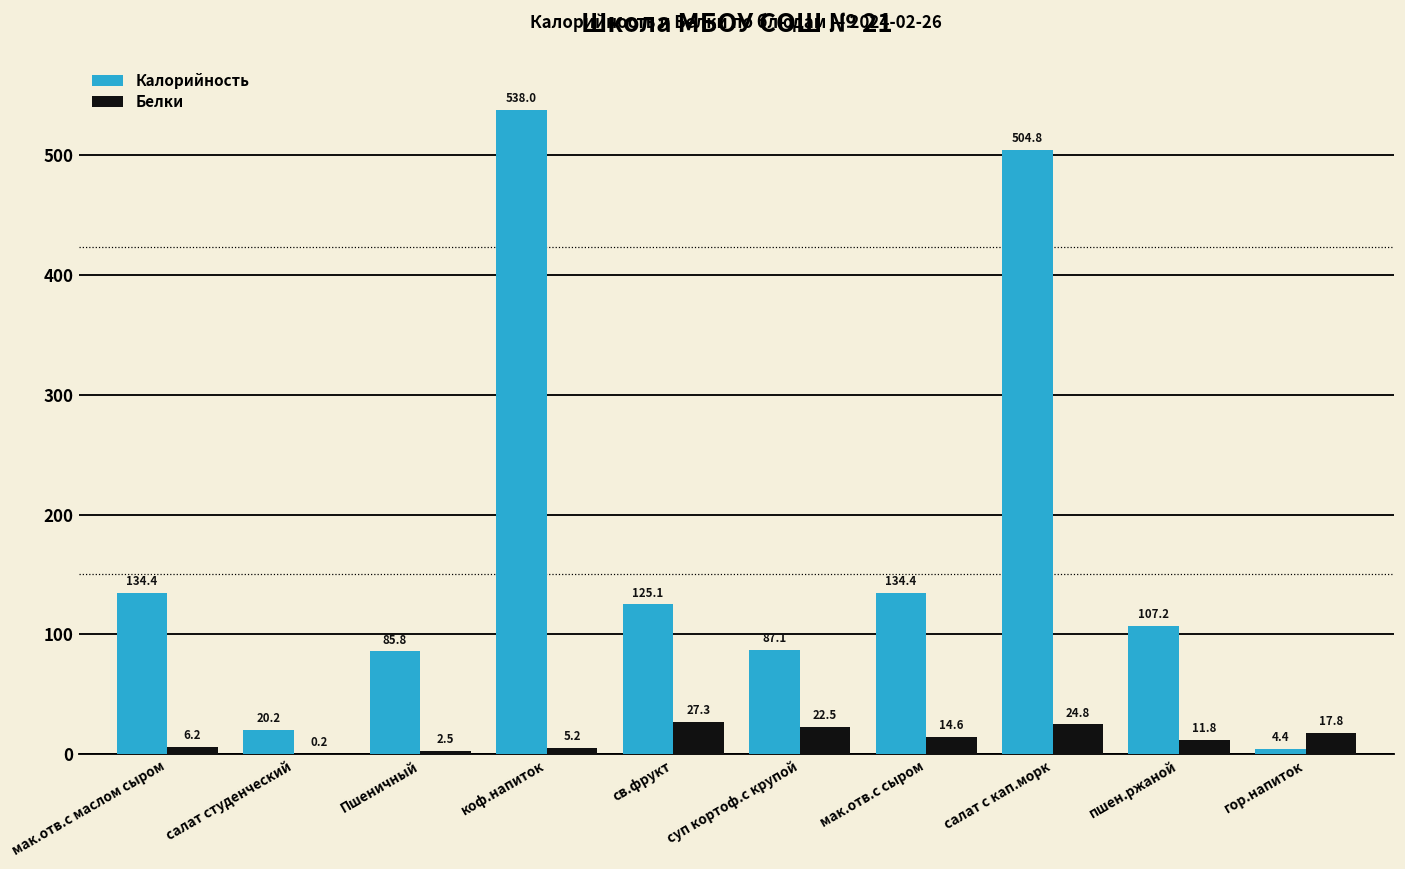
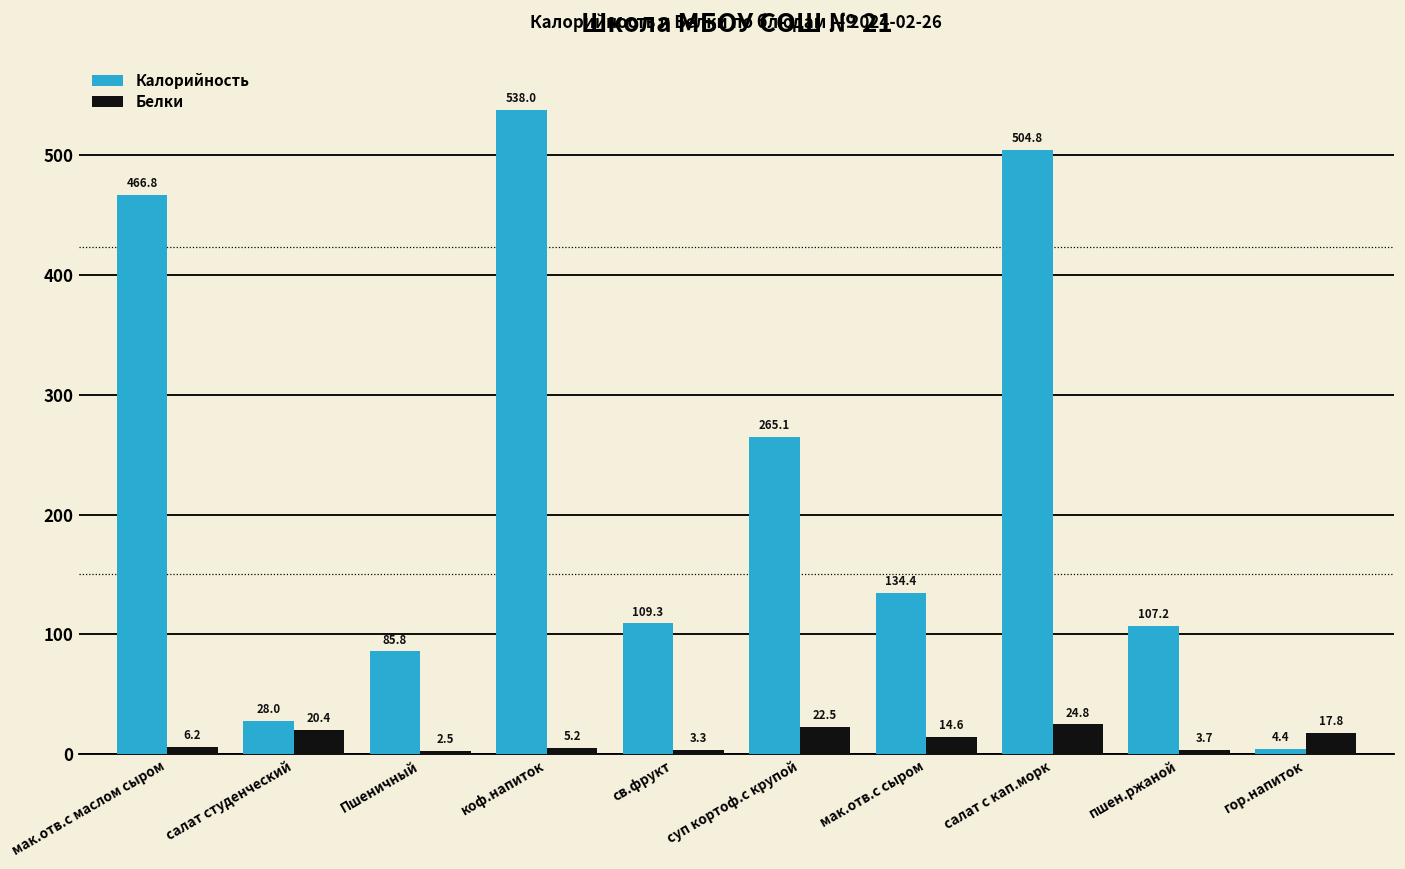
  {
    "Калорийность": {
-     "мак.отв.с маслом сыром": 134.4,
-     "салат студенческий": 20.2,
+     "мак.отв.с маслом сыром": 466.8,
+     "салат студенческий": 28.0,
      "Пшеничный": 85.8,
      "коф.напиток": 538.0,
-     "св.фрукт": 125.1,
-     "суп кортоф.с крупой": 87.1,
+     "св.фрукт": 109.3,
+     "суп кортоф.с крупой": 265.1,
      "мак.отв.с сыром": 134.4,
      "салат с кап.морк": 504.8,
      "пшен.ржаной": 107.2,
      "гор.напиток": 4.4
    },
    "Белки": {
      "мак.отв.с маслом сыром": 6.2,
-     "салат студенческий": 0.2,
+     "салат студенческий": 20.4,
      "Пшеничный": 2.5,
      "коф.напиток": 5.2,
-     "св.фрукт": 27.3,
+     "св.фрукт": 3.3,
      "суп кортоф.с крупой": 22.5,
      "мак.отв.с сыром": 14.6,
      "салат с кап.морк": 24.8,
-     "пшен.ржаной": 11.8,
+     "пшен.ржаной": 3.7,
      "гор.напиток": 17.8
    }
  }
